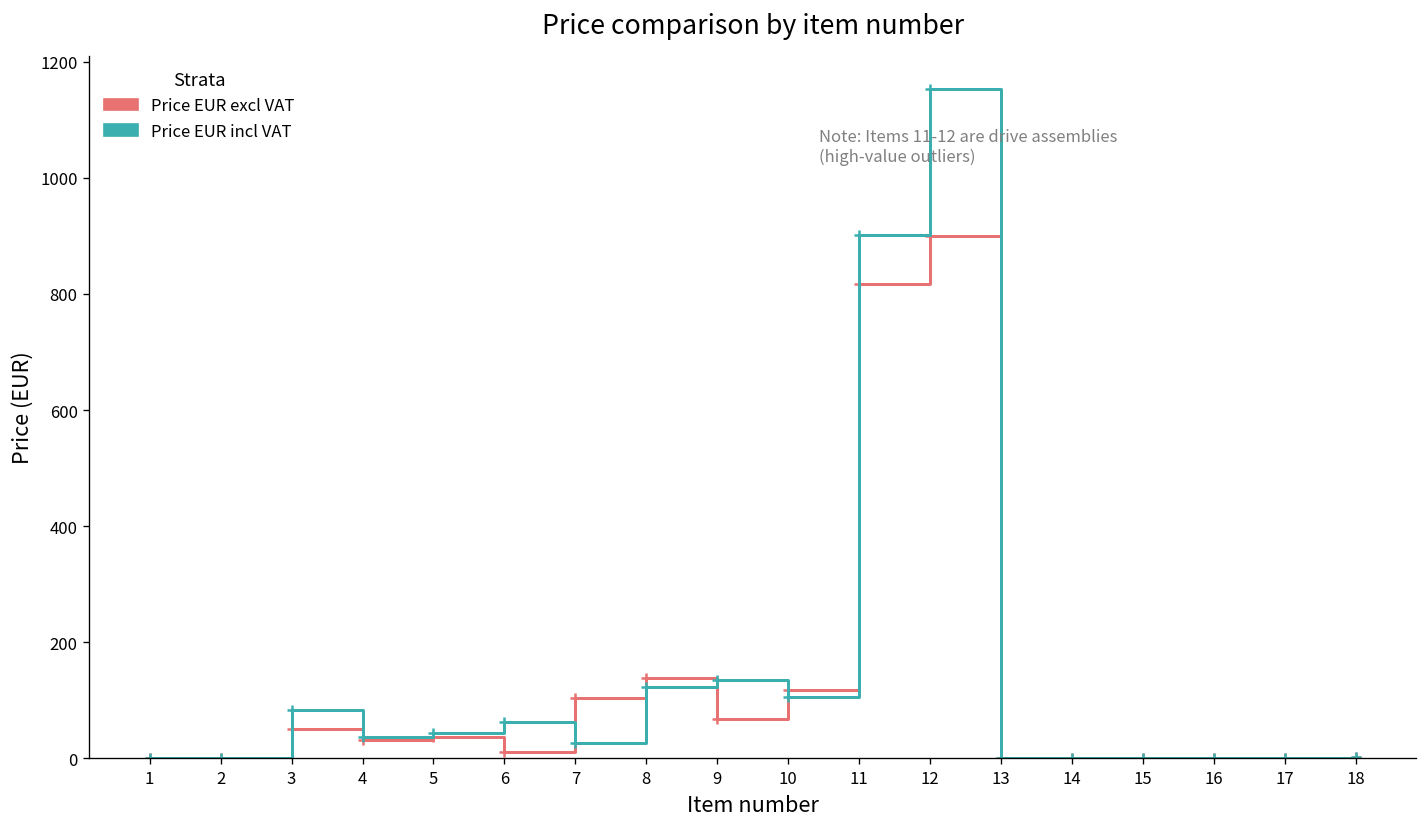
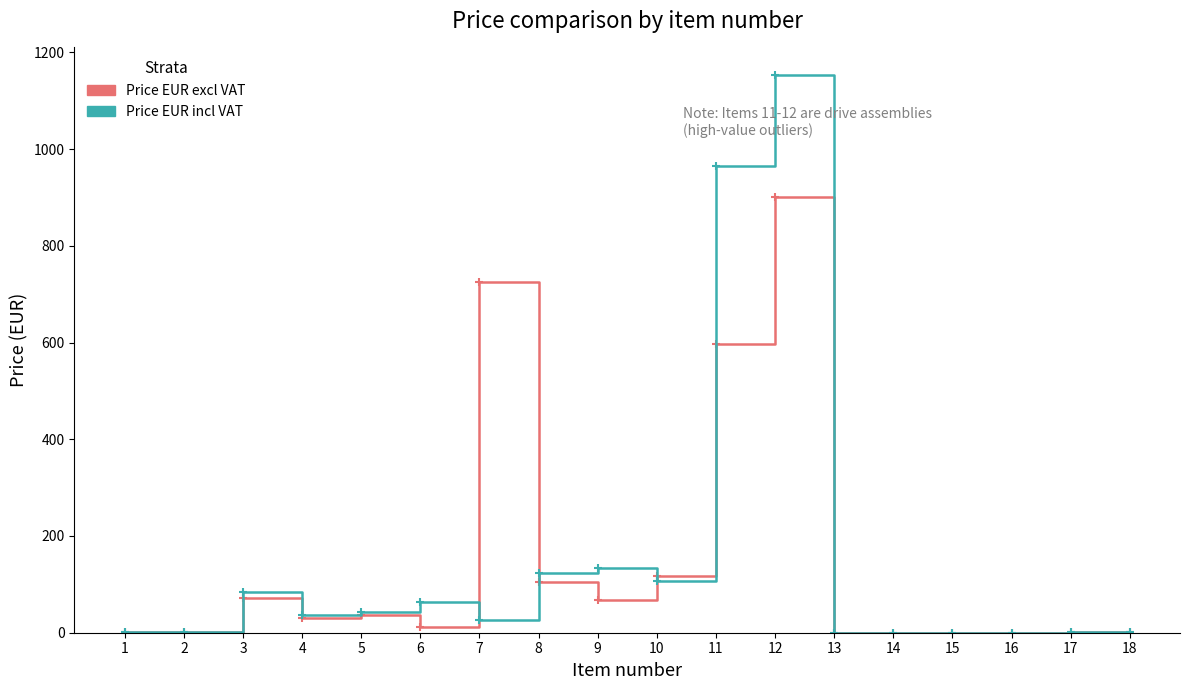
  {
    "Price EUR excl VAT": {
-     "3": 50,
+     "3": 70,
      "4": 30,
      "5": 40,
      "6": 10,
-     "7": 100,
-     "8": 140,
+     "7": 730,
+     "8": 100,
      "9": 70,
      "10": 120,
-     "11": 820,
+     "11": 600,
      "12": 900
    },
    "Price EUR incl VAT": {
      "3": 80,
      "4": 40,
      "5": 40,
      "6": 60,
      "7": 30,
      "8": 120,
      "9": 130,
      "10": 110,
-     "11": 900,
+     "11": 960,
      "12": 1150
    }
  }
